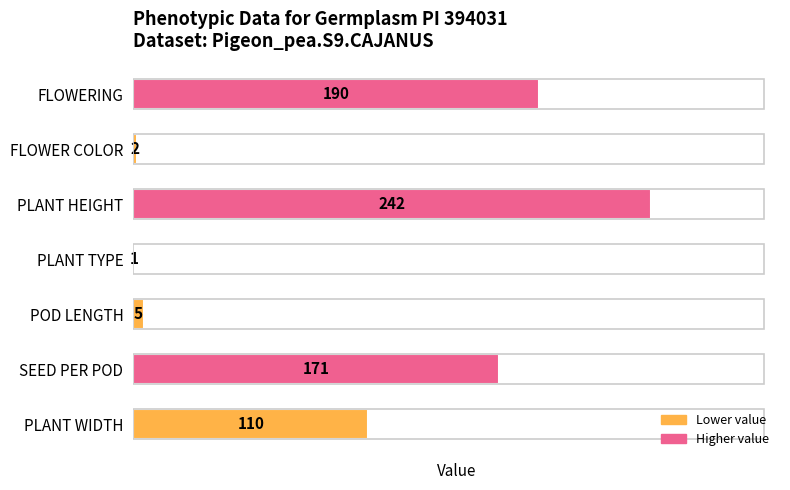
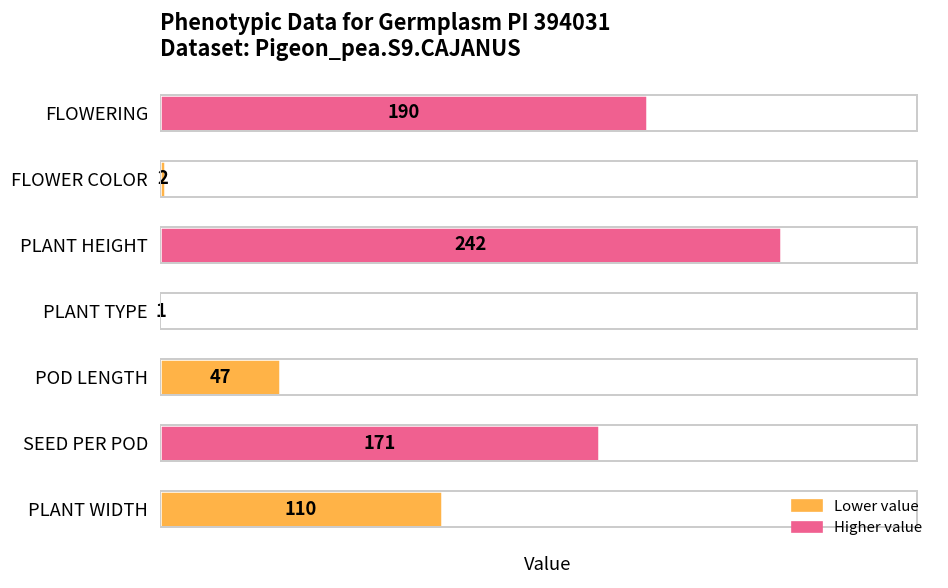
  {
    "FLOWERING": 190,
    "FLOWER COLOR": 2,
    "PLANT HEIGHT": 242,
    "PLANT TYPE": 1,
-   "POD LENGTH": 5,
+   "POD LENGTH": 47,
    "SEED PER POD": 171,
    "PLANT WIDTH": 110
  }
